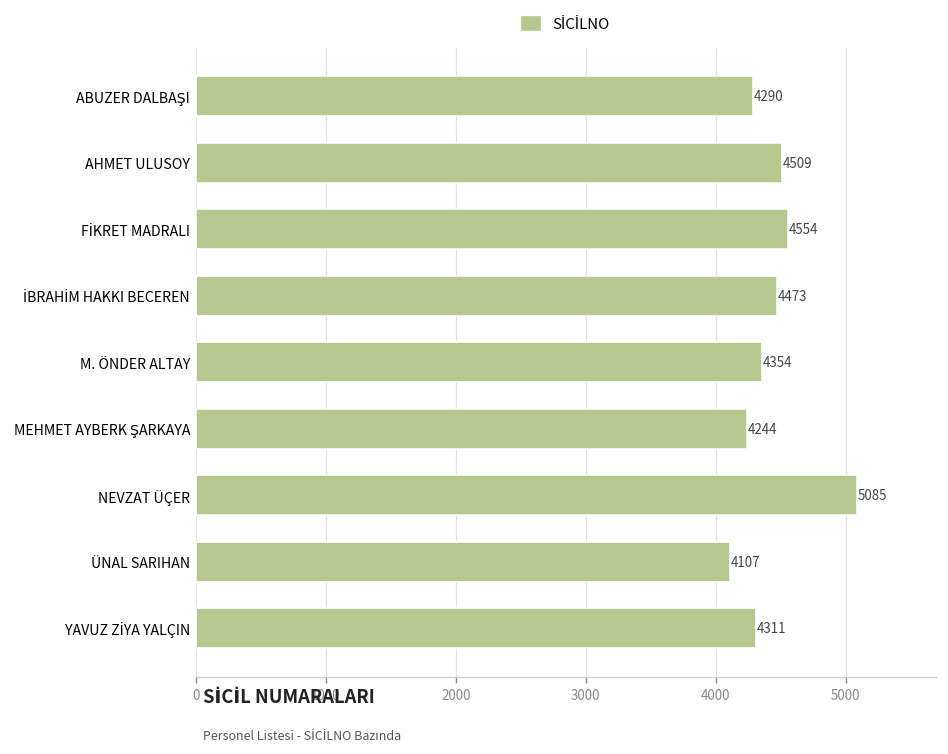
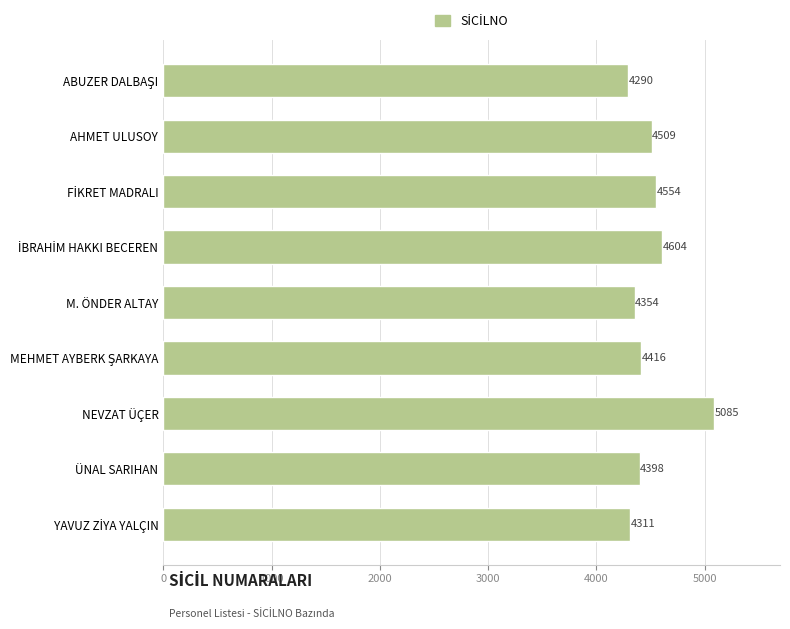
  {
    "ABUZER DALBAŞI": 4290,
    "AHMET ULUSOY": 4509,
    "FİKRET MADRALI": 4554,
-   "İBRAHİM HAKKI BECEREN": 4473,
+   "İBRAHİM HAKKI BECEREN": 4604,
    "M. ÖNDER ALTAY": 4354,
-   "MEHMET AYBERK ŞARKAYA": 4244,
+   "MEHMET AYBERK ŞARKAYA": 4416,
    "NEVZAT ÜÇER": 5085,
-   "ÜNAL SARIHAN": 4107,
+   "ÜNAL SARIHAN": 4398,
    "YAVUZ ZİYA YALÇIN": 4311
  }
